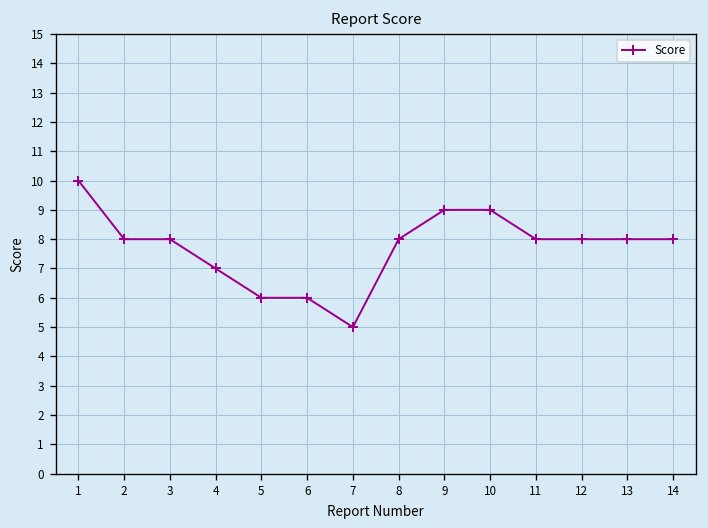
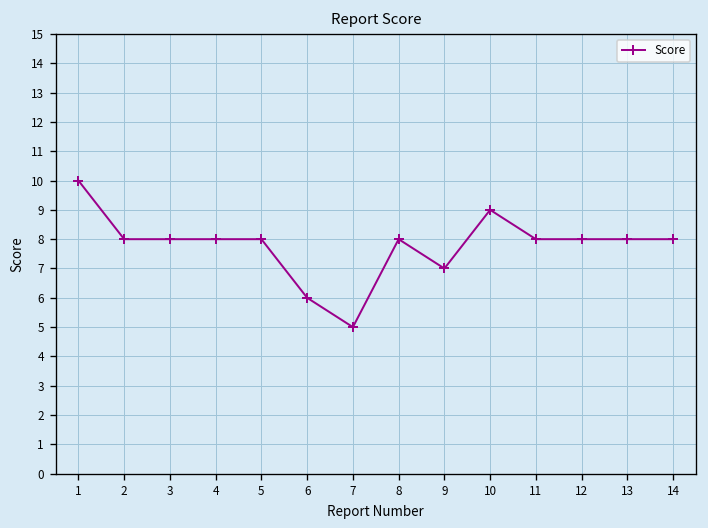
  {
    "1": 10,
    "2": 8,
    "3": 8,
-   "4": 7,
-   "5": 6,
+   "4": 8,
+   "5": 8,
    "6": 6,
    "7": 5,
    "8": 8,
-   "9": 9,
+   "9": 7,
    "10": 9,
    "11": 8,
    "12": 8,
    "13": 8,
    "14": 8
  }
